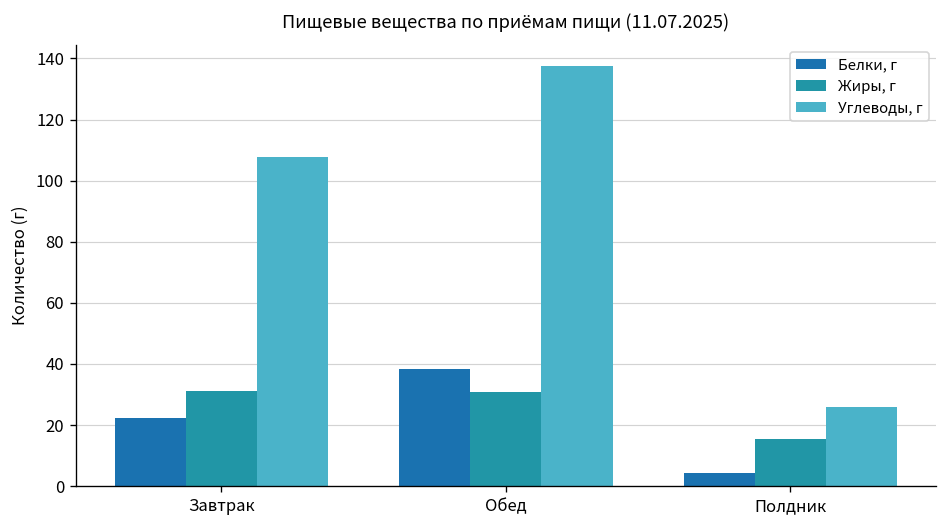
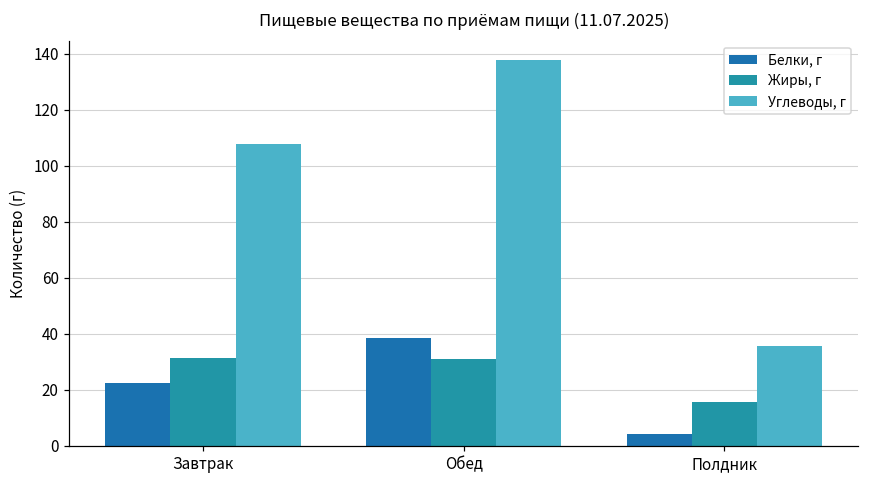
  {
    "Углеводы, г": {
      "Завтрак": 108,
      "Обед": 138,
-     "Полдник": 26
+     "Полдник": 36
    }
  }
